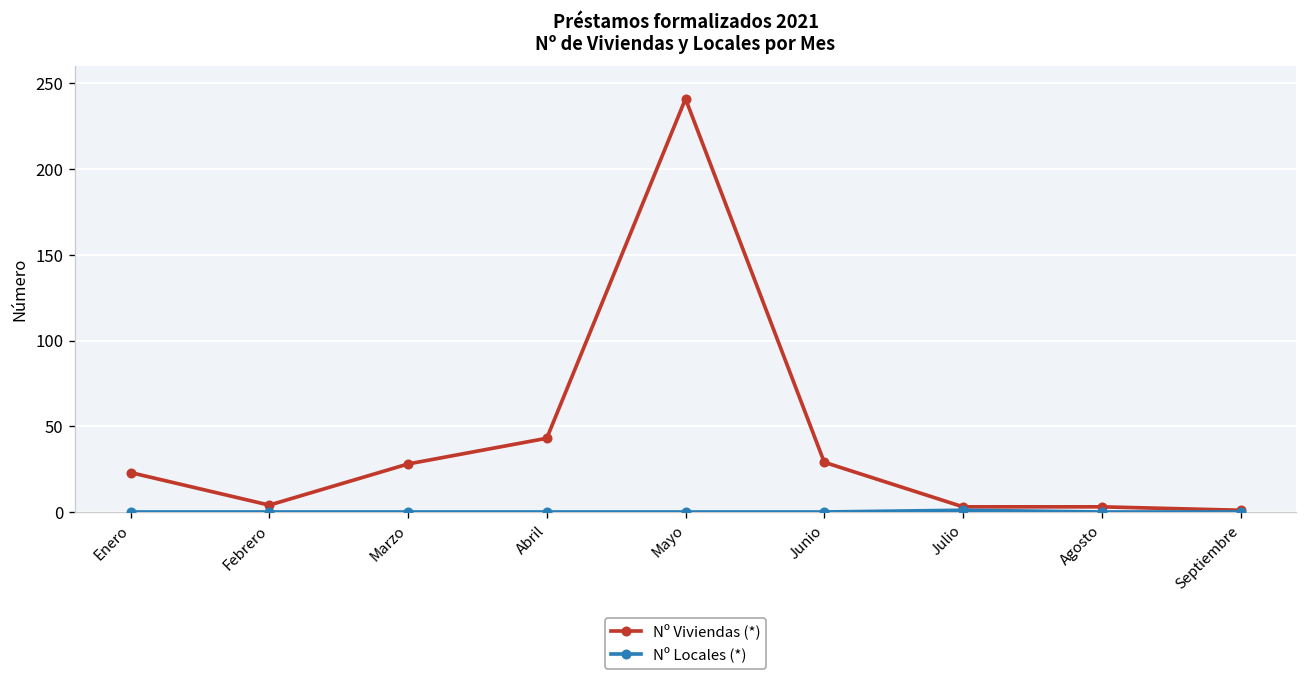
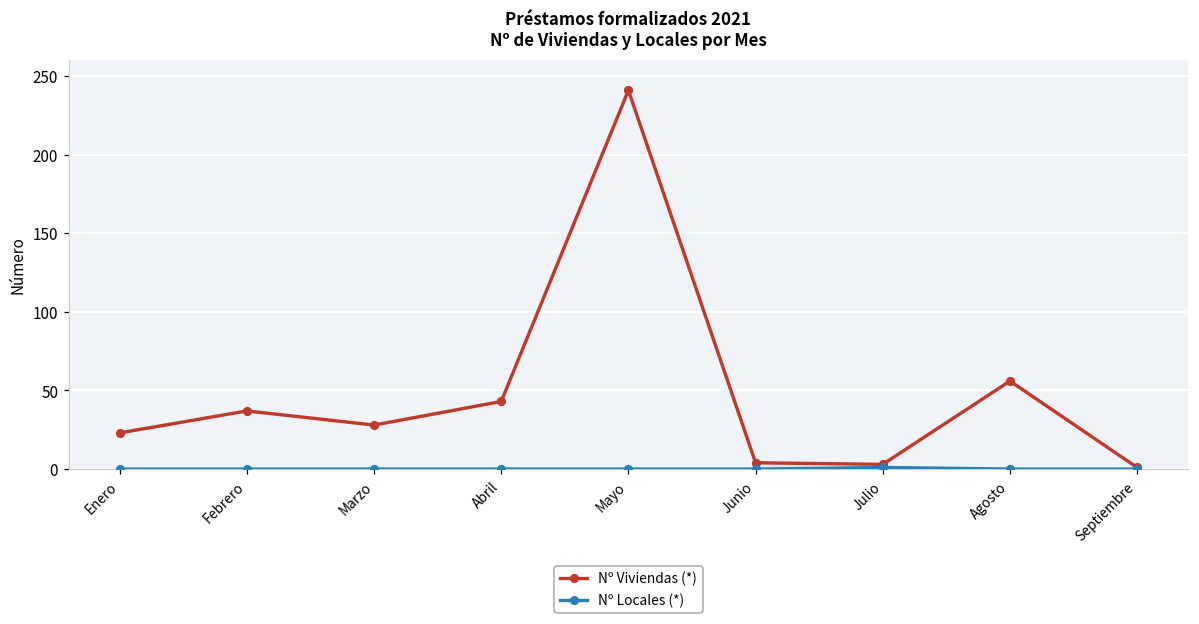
  {
    "Nº Viviendas (*)": {
      "Enero": 23,
-     "Febrero": 4,
+     "Febrero": 37,
      "Marzo": 28,
      "Abril": 43,
      "Mayo": 241,
-     "Junio": 29,
+     "Junio": 4,
      "Julio": 3,
-     "Agosto": 3
+     "Agosto": 56
    },
    "Nº Locales (*)": {
      "Enero": 0,
      "Febrero": 0,
      "Marzo": 0,
      "Abril": 0,
      "Mayo": 0,
      "Junio": 0,
      "Julio": 1,
      "Agosto": 0
    }
  }
